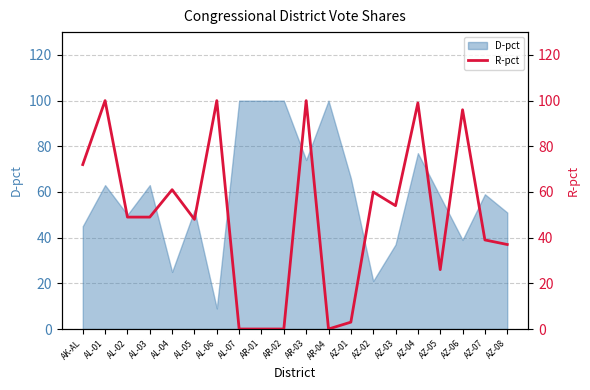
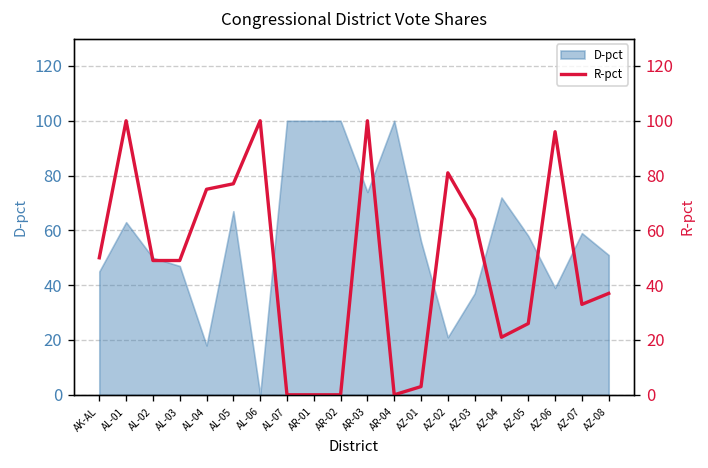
  {
    "D-pct": {
      "AK-AL": 45,
      "AL-01": 63,
      "AL-02": 50,
-     "AL-03": 63,
-     "AL-04": 25,
-     "AL-05": 52,
-     "AL-06": 9,
+     "AL-03": 47,
+     "AL-04": 18,
+     "AL-05": 67,
+     "AL-06": 0,
      "AL-07": 100,
      "AR-01": 100,
      "AR-02": 100,
      "AR-03": 74,
      "AR-04": 100,
-     "AZ-01": 66,
+     "AZ-01": 56,
      "AZ-02": 21,
      "AZ-03": 37,
-     "AZ-04": 77,
+     "AZ-04": 72,
      "AZ-05": 58,
      "AZ-06": 39,
      "AZ-07": 59,
      "AZ-08": 51
    },
    "R-pct": {
-     "AK-AL": 72,
+     "AK-AL": 50,
      "AL-01": 100,
      "AL-02": 49,
      "AL-03": 49,
-     "AL-04": 61,
-     "AL-05": 48,
+     "AL-04": 75,
+     "AL-05": 77,
      "AL-06": 100,
      "AL-07": 0,
      "AR-01": 0,
      "AR-02": 0,
      "AR-03": 100,
      "AR-04": 0,
      "AZ-01": 3,
-     "AZ-02": 60,
-     "AZ-03": 54,
-     "AZ-04": 99,
+     "AZ-02": 81,
+     "AZ-03": 64,
+     "AZ-04": 21,
      "AZ-05": 26,
      "AZ-06": 96,
-     "AZ-07": 39,
+     "AZ-07": 33,
      "AZ-08": 37
    }
  }
